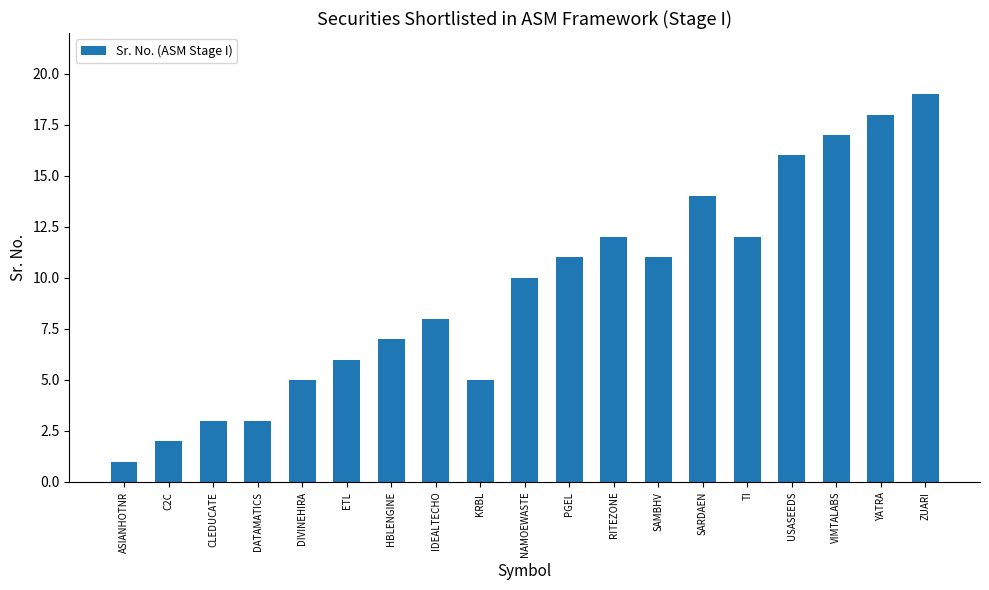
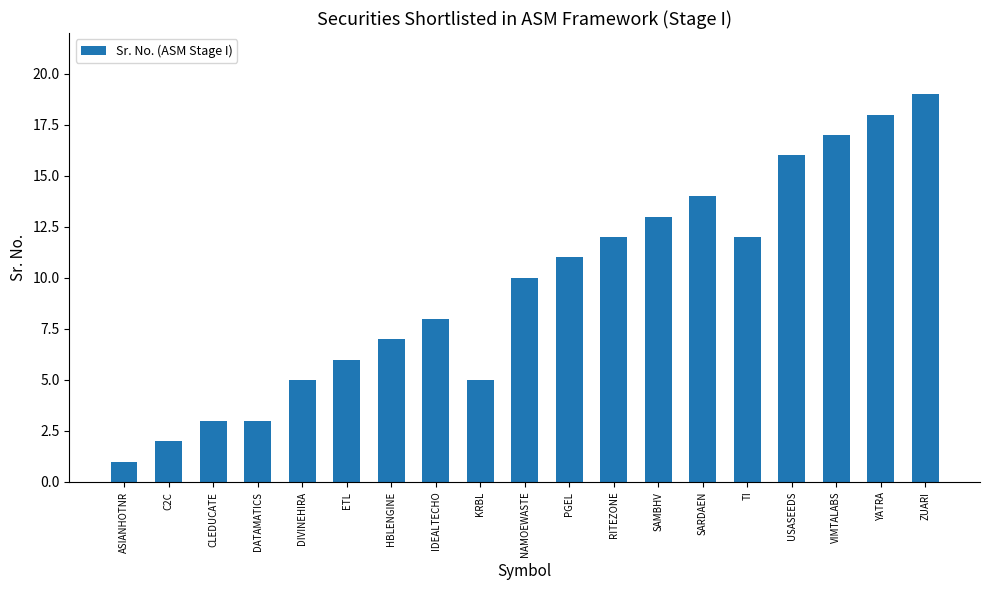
  {
    "ASIANHOTNR": 1,
    "C2C": 2,
    "CLEDUCATE": 3,
    "DATAMATICS": 3,
    "DIVINEHIRA": 5,
    "ETL": 6,
    "HBLENGINE": 7,
    "IDEALTECHO": 8,
    "KRBL": 5,
    "NAMOEWASTE": 10,
    "PGEL": 11,
    "RITEZONE": 12,
-   "SAMBHV": 11,
+   "SAMBHV": 13,
    "SARDAEN": 14,
    "TI": 12,
    "USASEEDS": 16,
    "VIMTALABS": 17,
    "YATRA": 18,
    "ZUARI": 19
  }
